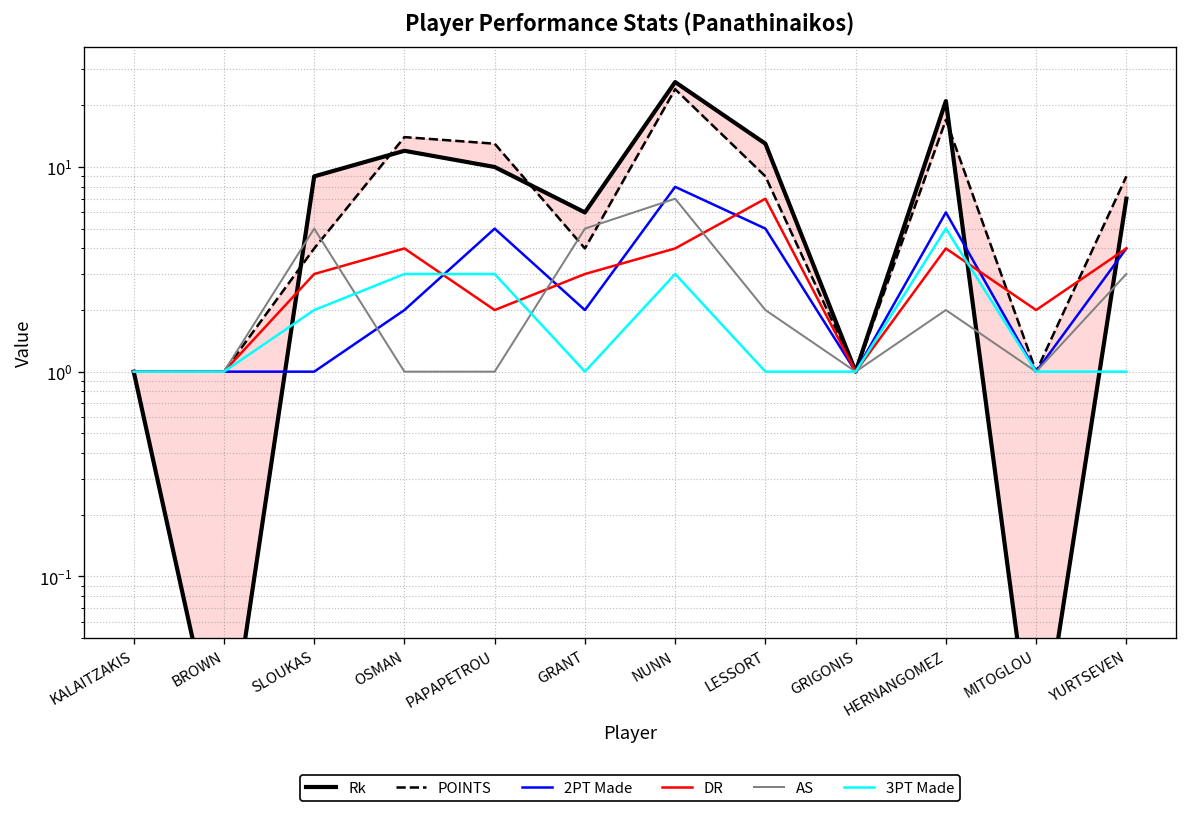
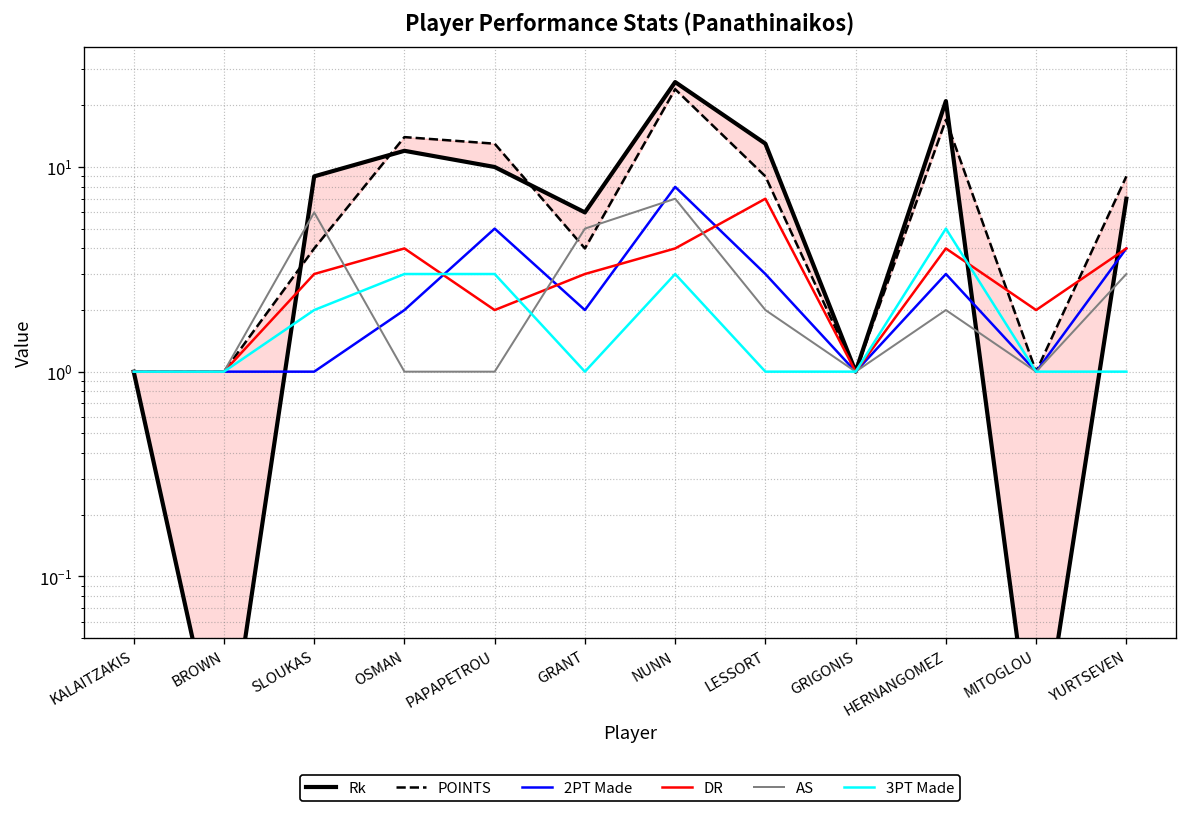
  {
    "2PT Made": {
      "SLOUKAS": 1.0,
      "OSMAN": 2.0,
      "PAPAPETROU": 5.0,
      "GRANT": 2.0,
      "NUNN": 8,
-     "LESSORT": 5.0,
-     "HERNANGOMEZ": 6.0
+     "LESSORT": 3.0,
+     "HERNANGOMEZ": 3.0
    },
    "AS": {
-     "SLOUKAS": 5.0,
+     "SLOUKAS": 6.0,
      "OSMAN": 1.0,
      "PAPAPETROU": 1.0,
      "GRANT": 5.0,
      "NUNN": 7.0,
      "LESSORT": 2.0,
      "HERNANGOMEZ": 2.0,
      "YURTSEVEN": 3.0
    },
    "3PT Made": {
      "SLOUKAS": 2.0,
      "OSMAN": 3.0,
      "PAPAPETROU": 3.0,
      "GRANT": 1.0,
      "NUNN": 3.0,
      "LESSORT": 1.0,
      "HERNANGOMEZ": 5.0,
      "YURTSEVEN": 1.0
    }
  }
